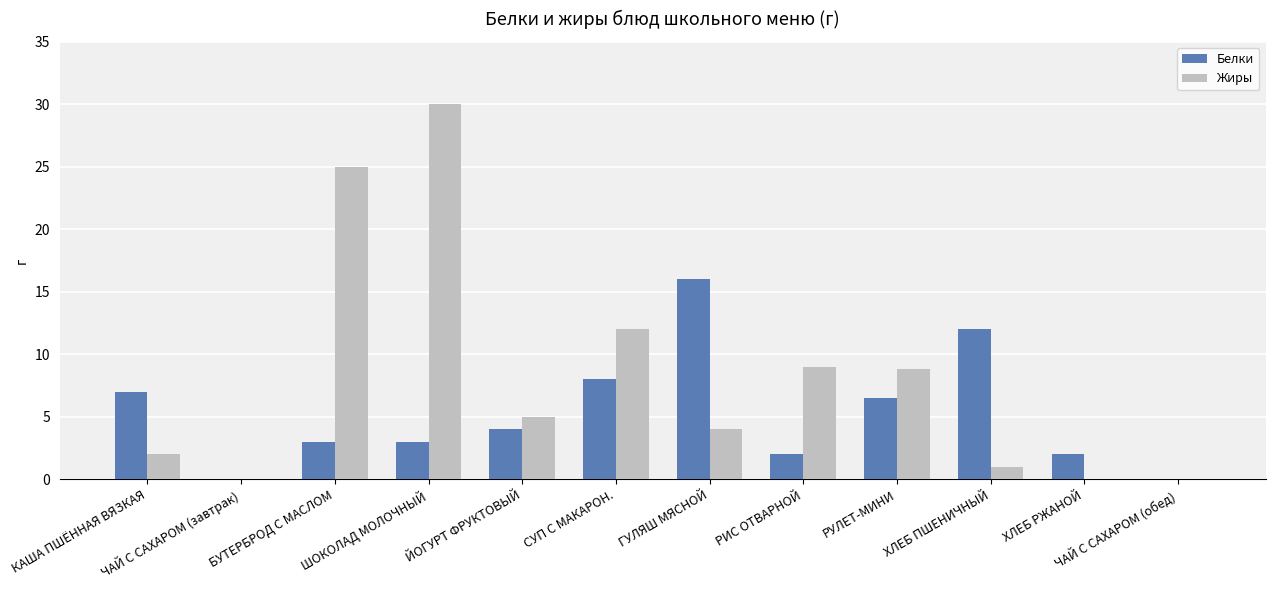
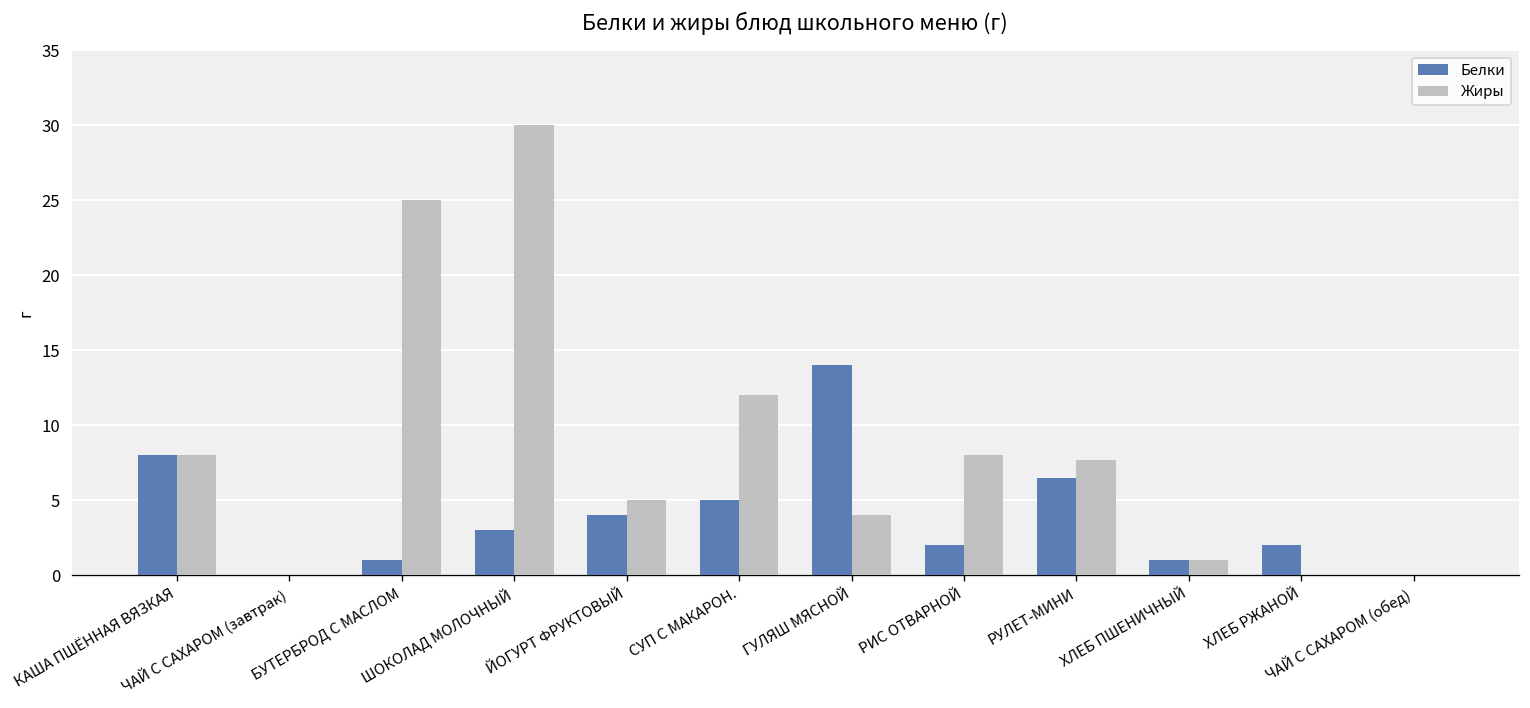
  {
    "Белки": {
-     "КАША ПШЁННАЯ ВЯЗКАЯ": 7,
+     "КАША ПШЁННАЯ ВЯЗКАЯ": 8,
      "ЧАЙ С САХАРОМ (завтрак)": 0,
-     "БУТЕРБРОД С МАСЛОМ": 3,
+     "БУТЕРБРОД С МАСЛОМ": 1,
      "ШОКОЛАД МОЛОЧНЫЙ": 3,
      "ЙОГУРТ ФРУКТОВЫЙ": 4,
-     "СУП С МАКАРОН.": 8,
-     "ГУЛЯШ МЯСНОЙ": 16,
+     "СУП С МАКАРОН.": 5,
+     "ГУЛЯШ МЯСНОЙ": 14,
      "РИС ОТВАРНОЙ": 2,
      "РУЛЕТ-МИНИ": 6.5,
-     "ХЛЕБ ПШЕНИЧНЫЙ": 12,
+     "ХЛЕБ ПШЕНИЧНЫЙ": 1,
      "ХЛЕБ РЖАНОЙ": 2,
      "ЧАЙ С САХАРОМ (обед)": 0
    },
    "Жиры": {
-     "КАША ПШЁННАЯ ВЯЗКАЯ": 2,
+     "КАША ПШЁННАЯ ВЯЗКАЯ": 8,
      "ЧАЙ С САХАРОМ (завтрак)": 0.0,
      "БУТЕРБРОД С МАСЛОМ": 25.0,
      "ШОКОЛАД МОЛОЧНЫЙ": 30.0,
      "ЙОГУРТ ФРУКТОВЫЙ": 5.0,
      "СУП С МАКАРОН.": 12.0,
      "ГУЛЯШ МЯСНОЙ": 4.0,
-     "РИС ОТВАРНОЙ": 9,
-     "РУЛЕТ-МИНИ": 8.8,
+     "РИС ОТВАРНОЙ": 8,
+     "РУЛЕТ-МИНИ": 7.7,
      "ХЛЕБ ПШЕНИЧНЫЙ": 1.0,
      "ХЛЕБ РЖАНОЙ": 0.0,
      "ЧАЙ С САХАРОМ (обед)": 0.0
    }
  }
